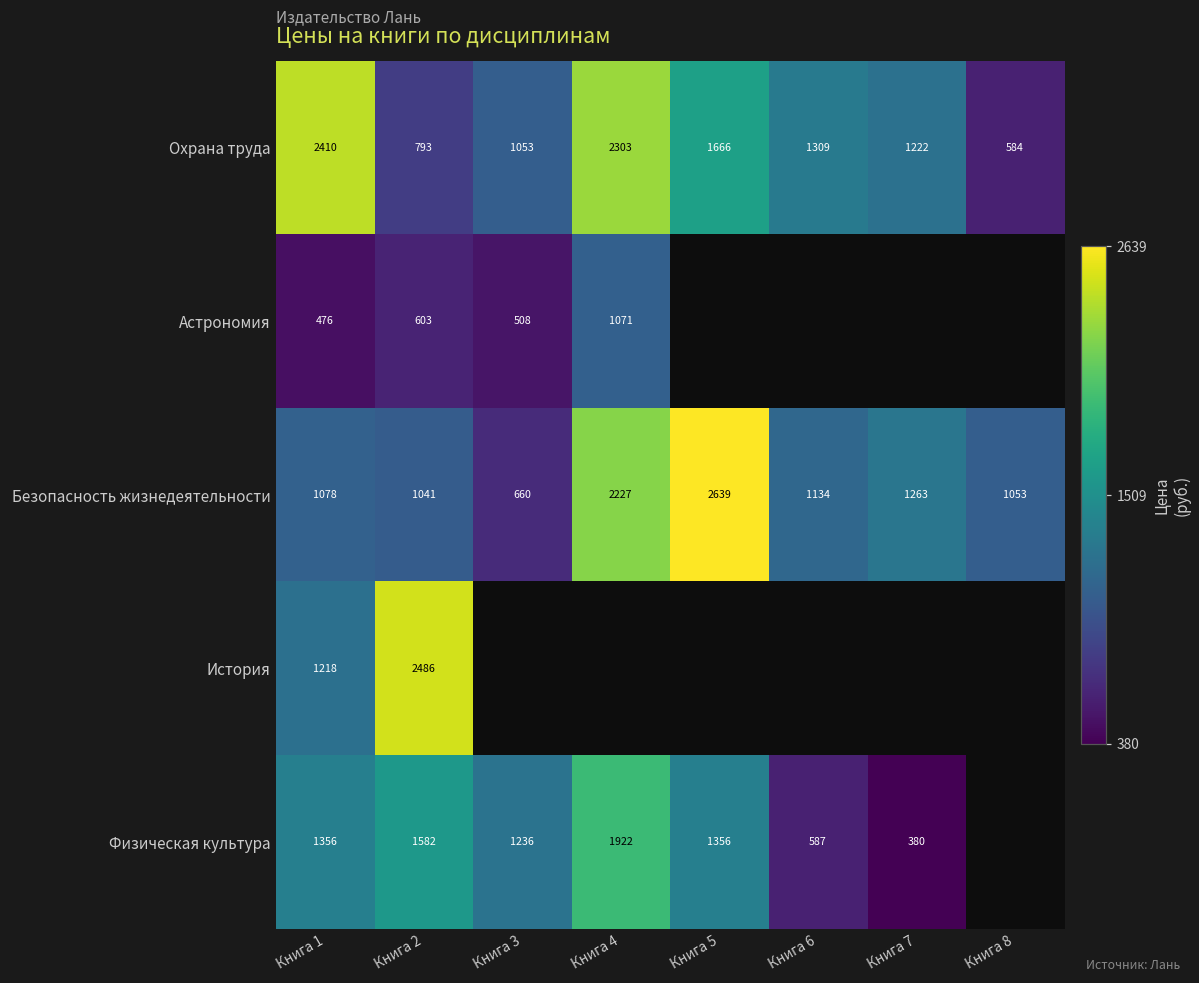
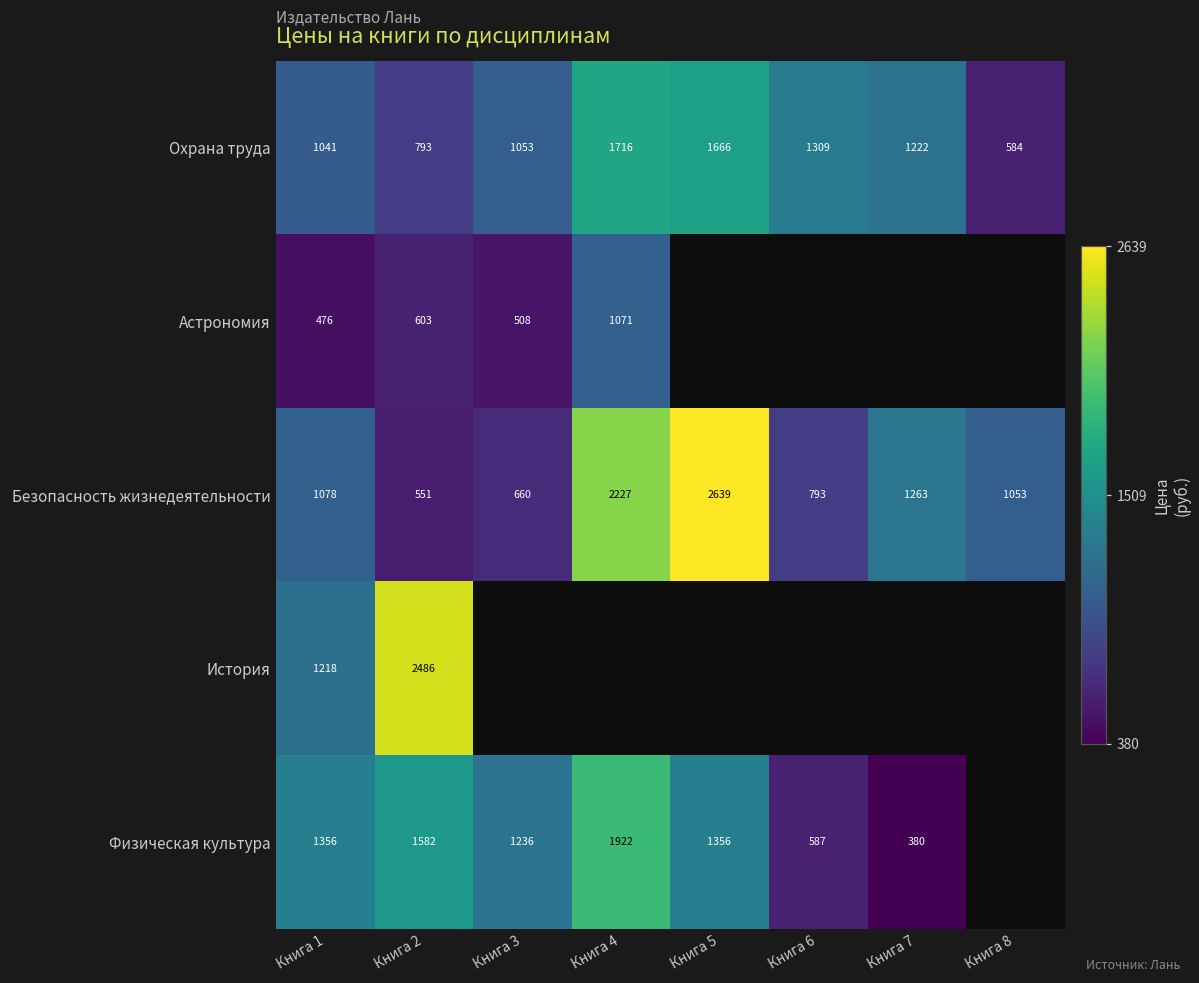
  {
    "Охрана труда": {
-     "Книга 1": 2410,
+     "Книга 1": 1041,
      "Книга 2": 793,
      "Книга 3": 1053,
-     "Книга 4": 2303,
+     "Книга 4": 1716,
      "Книга 5": 1666,
      "Книга 6": 1309,
      "Книга 7": 1222,
      "Книга 8": 584
    },
    "Астрономия": {
      "Книга 1": 476,
      "Книга 2": 603,
      "Книга 3": 508,
      "Книга 4": 1071
    },
    "Безопасность жизнедеятельности": {
      "Книга 1": 1078,
-     "Книга 2": 1041,
+     "Книга 2": 551,
      "Книга 3": 660,
      "Книга 4": 2227,
      "Книга 5": 2639,
-     "Книга 6": 1134,
+     "Книга 6": 793,
      "Книга 7": 1263,
      "Книга 8": 1053
    },
    "История": {
      "Книга 1": 1218,
      "Книга 2": 2486
    },
    "Физическая культура": {
      "Книга 1": 1356,
      "Книга 2": 1582,
      "Книга 3": 1236,
      "Книга 4": 1922,
      "Книга 5": 1356,
      "Книга 6": 587,
      "Книга 7": 380
    }
  }
